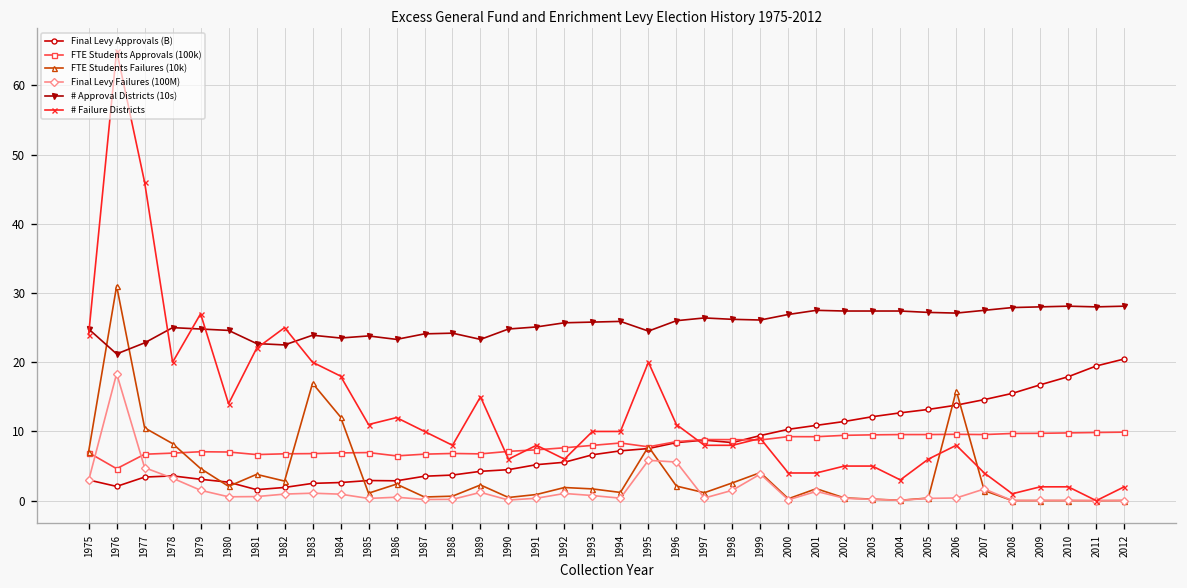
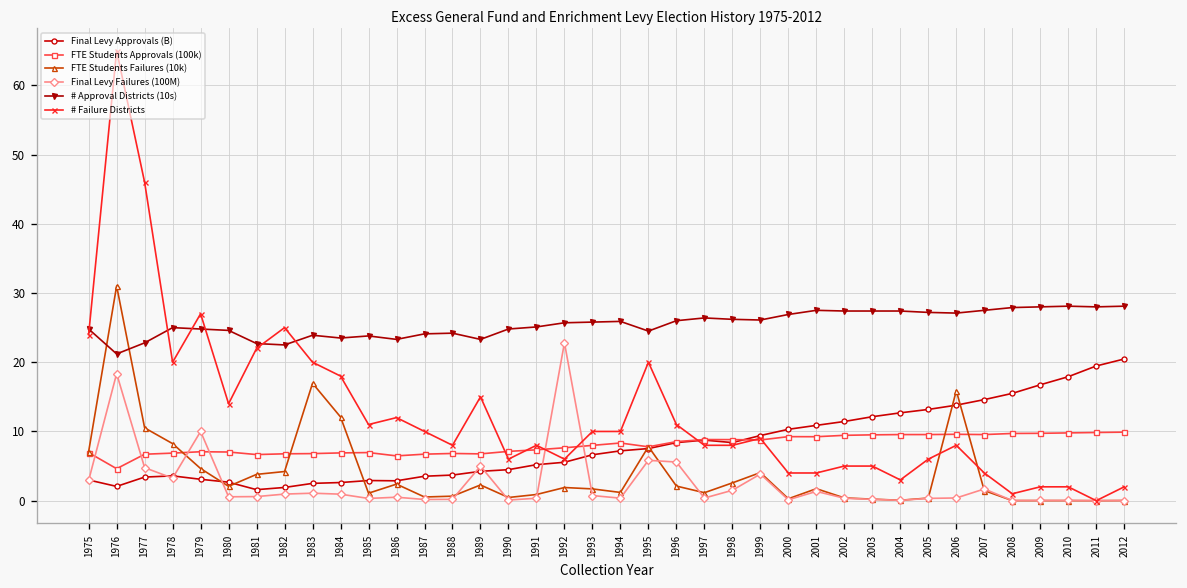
  {
    "FTE Students Failures (10k)": {
      "1976": 31,
      "1977": 11,
      "1978": 8,
      "1979": 5,
      "1980": 2,
      "1981": 4,
-     "1982": 3,
+     "1982": 4,
      "1983": 17,
      "1984": 12,
      "1985": 1,
      "1986": 2,
      "1988": 1,
      "1989": 2,
      "1991": 1,
      "1992": 2,
      "1993": 2,
      "1994": 1,
      "1996": 2,
      "1997": 1,
      "1998": 3,
      "2006": 16
    },
    "Final Levy Failures (100M)": {
      "1976": 18,
      "1977": 5,
-     "1979": 2,
+     "1979": 10,
      "1980": 1,
      "1981": 1,
      "1982": 1,
      "1983": 1,
      "1984": 1,
      "1985": 0,
      "1986": 1,
      "1988": 0,
-     "1989": 1,
+     "1989": 5,
      "1991": 0,
-     "1992": 1,
+     "1992": 23,
      "1993": 1,
      "1994": 0,
      "1995": 6,
      "1996": 6,
      "1997": 0,
      "1998": 2,
      "2006": 0
    }
  }
